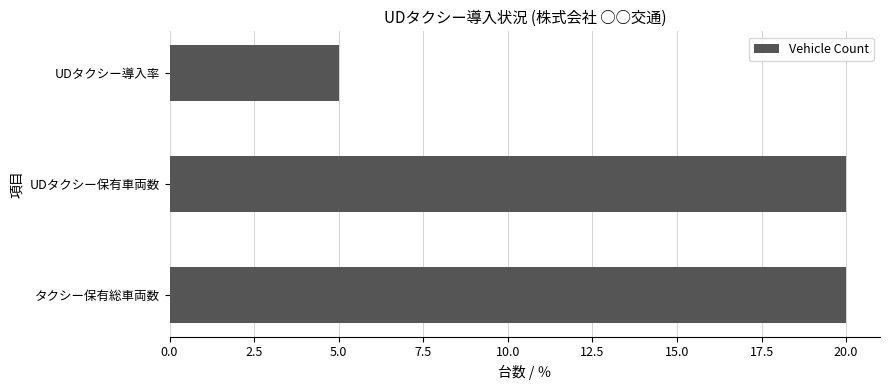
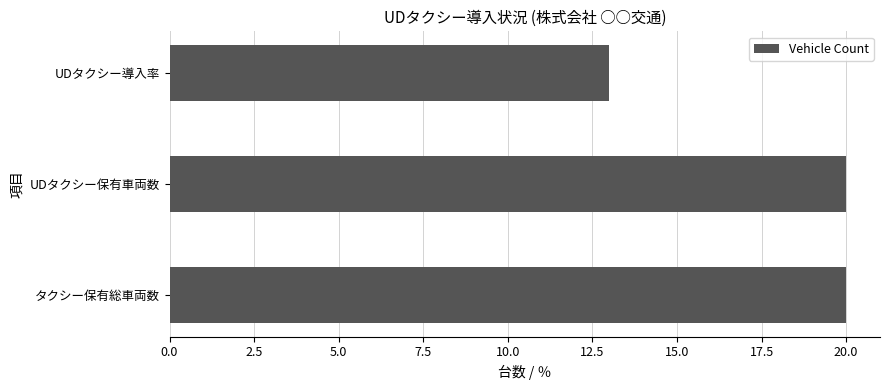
  {
-   "UDタクシー導入率": 5,
+   "UDタクシー導入率": 13,
    "UDタクシー保有車両数": 20,
    "タクシー保有総車両数": 20
  }
